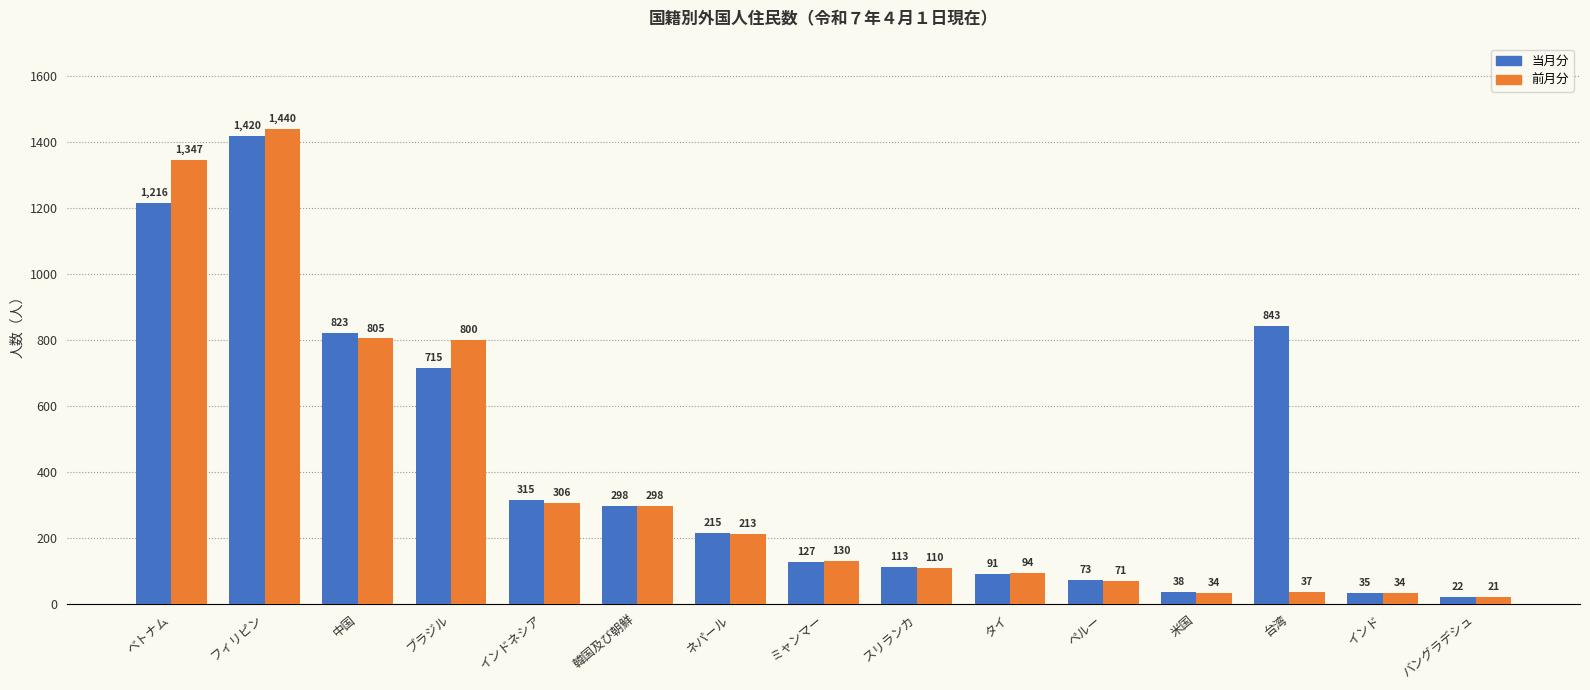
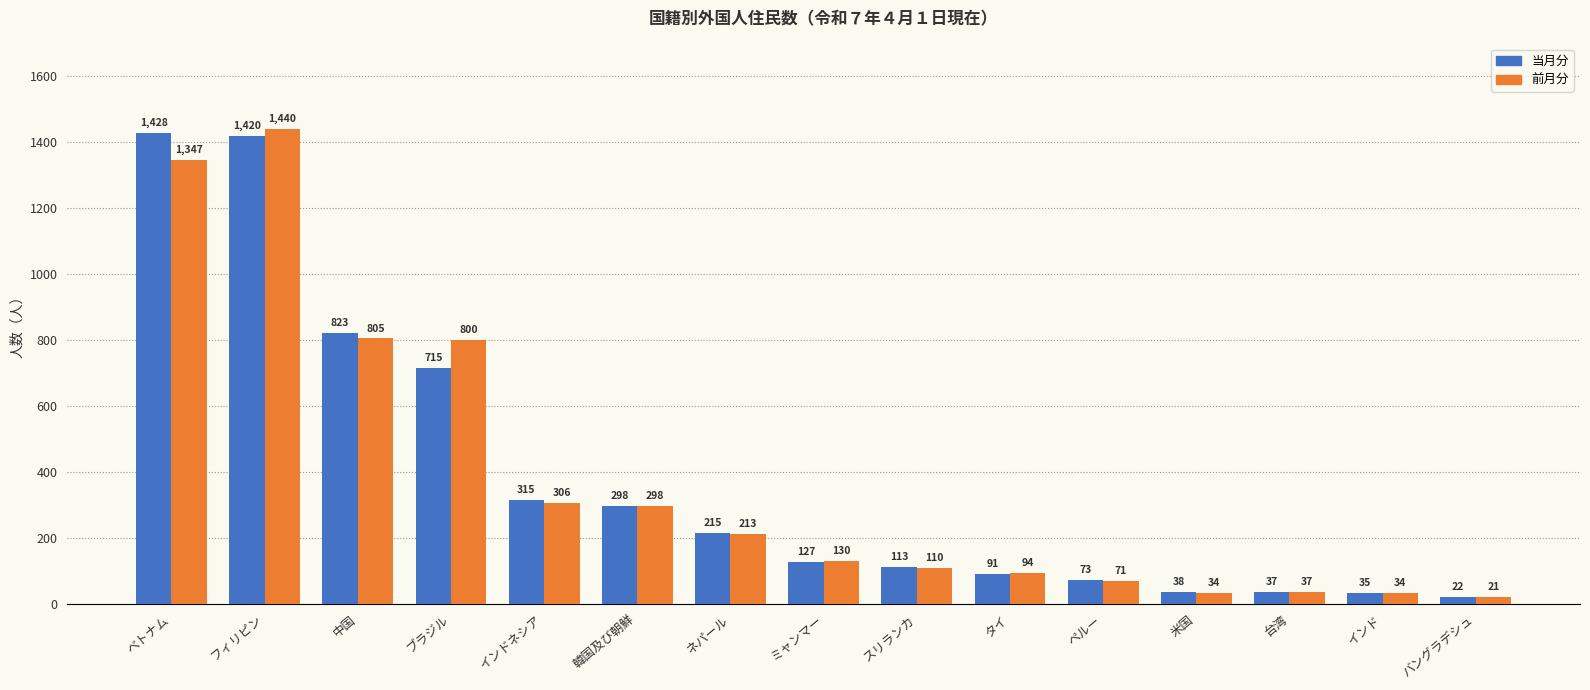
  {
    "当月分": {
-     "ベトナム": "1,216",
+     "ベトナム": "1,428",
      "フィリピン": "1,420",
      "中国": "823",
      "ブラジル": "715",
      "インドネシア": "315",
      "韓国及び朝鮮": "298",
      "ネパール": "215",
      "ミャンマー": "127",
      "スリランカ": "113",
      "タイ": "91",
      "ペルー": "73",
      "米国": "38",
-     "台湾": "843",
+     "台湾": "37",
      "インド": "35",
      "バングラデシュ": "22"
    },
    "前月分": {
      "ベトナム": "1,347",
      "フィリピン": "1,440",
      "中国": "805",
      "ブラジル": "800",
      "インドネシア": "306",
      "韓国及び朝鮮": "298",
      "ネパール": "213",
      "ミャンマー": "130",
      "スリランカ": "110",
      "タイ": "94",
      "ペルー": "71",
      "米国": "34",
      "台湾": "37",
      "インド": "34",
      "バングラデシュ": "21"
    }
  }
